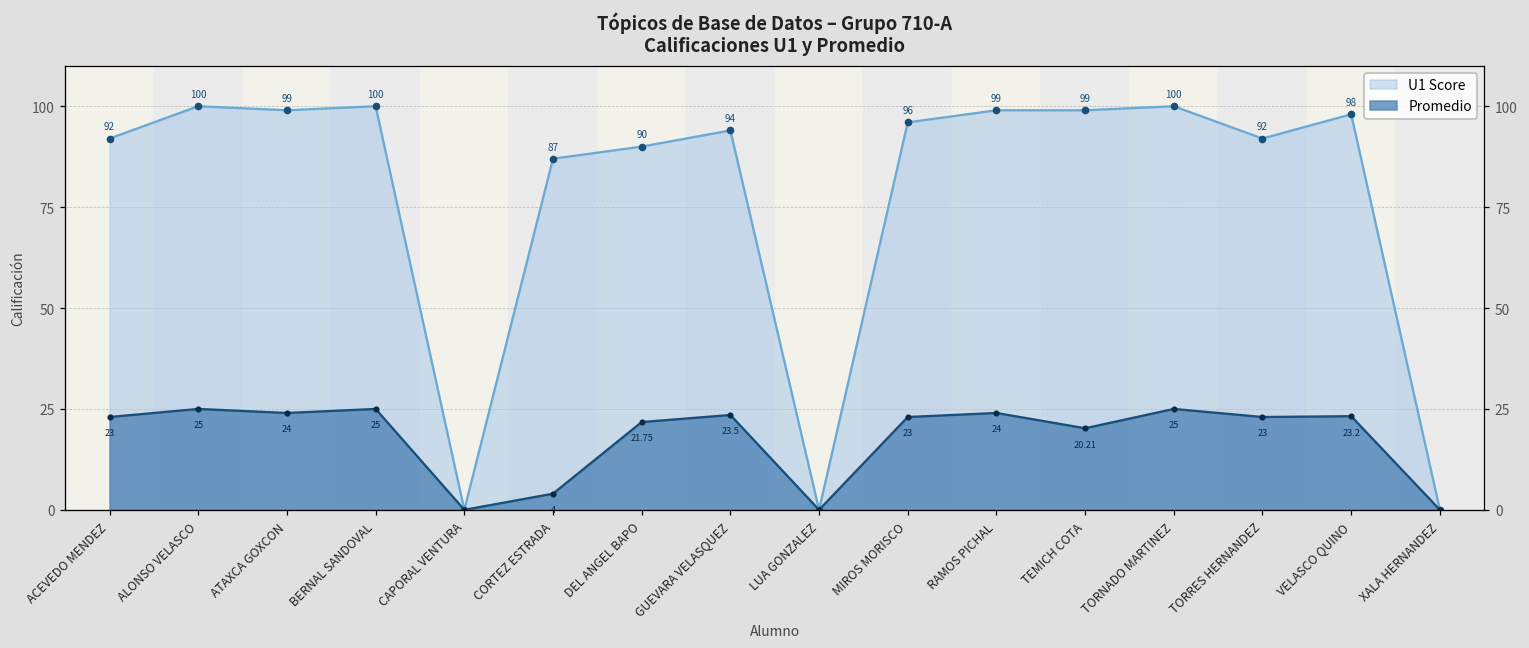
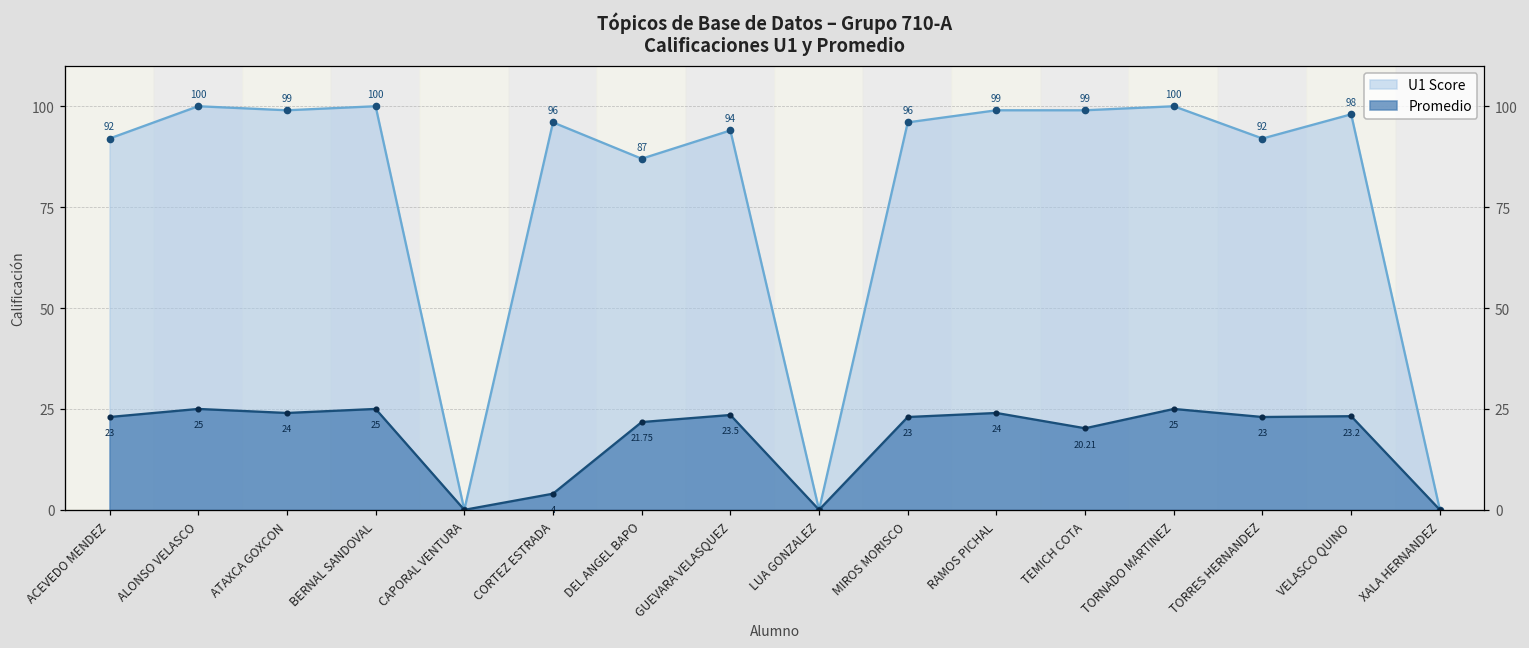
  {
    "U1 Score": {
-     "CORTEZ ESTRADA": 87,
-     "DEL ANGEL BAPO": 90
+     "CORTEZ ESTRADA": 96,
+     "DEL ANGEL BAPO": 87
    }
  }
